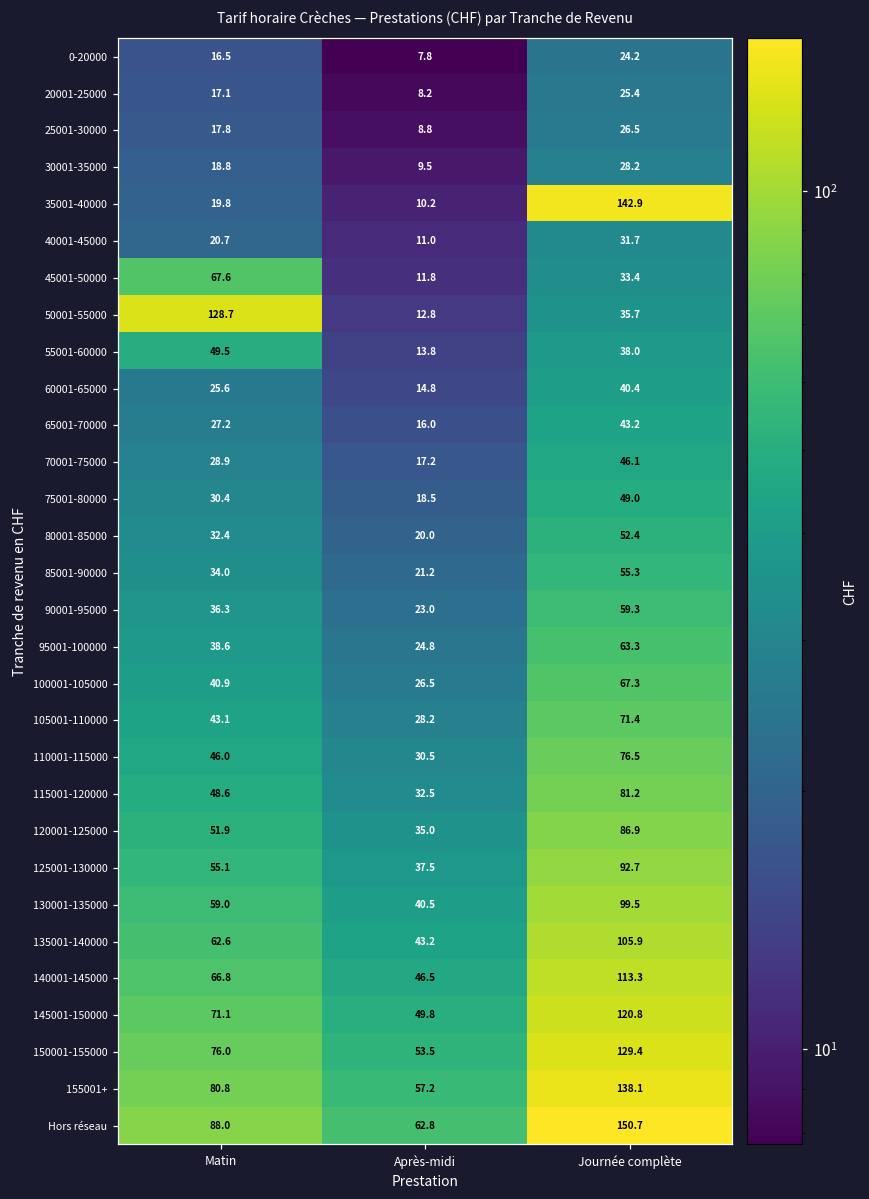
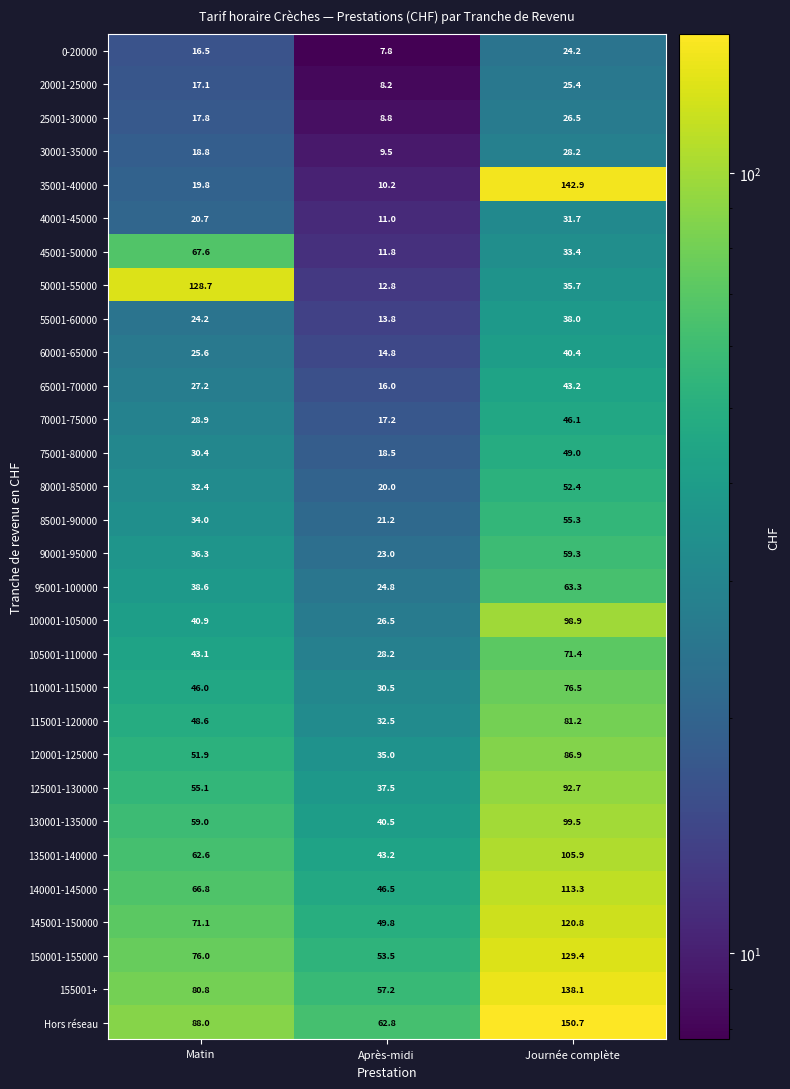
  {
    "0-20000": {
      "Matin": 16.5,
      "Après-midi": 7.8,
      "Journée complète": 24.2
    },
    "20001-25000": {
      "Matin": 17.1,
      "Après-midi": 8.2,
      "Journée complète": 25.4
    },
    "25001-30000": {
      "Matin": 17.8,
      "Après-midi": 8.8,
      "Journée complète": 26.5
    },
    "30001-35000": {
      "Matin": 18.8,
      "Après-midi": 9.5,
      "Journée complète": 28.2
    },
    "35001-40000": {
      "Matin": 19.8,
      "Après-midi": 10.2,
      "Journée complète": 142.9
    },
    "40001-45000": {
      "Matin": 20.7,
      "Après-midi": 11.0,
      "Journée complète": 31.7
    },
    "45001-50000": {
      "Matin": 67.6,
      "Après-midi": 11.8,
      "Journée complète": 33.4
    },
    "50001-55000": {
      "Matin": 128.7,
      "Après-midi": 12.8,
      "Journée complète": 35.7
    },
    "55001-60000": {
-     "Matin": 49.5,
+     "Matin": 24.2,
      "Après-midi": 13.8,
      "Journée complète": 38.0
    },
    "60001-65000": {
      "Matin": 25.6,
      "Après-midi": 14.8,
      "Journée complète": 40.4
    },
    "65001-70000": {
      "Matin": 27.2,
      "Après-midi": 16.0,
      "Journée complète": 43.2
    },
    "70001-75000": {
      "Matin": 28.9,
      "Après-midi": 17.2,
      "Journée complète": 46.1
    },
    "75001-80000": {
      "Matin": 30.4,
      "Après-midi": 18.5,
      "Journée complète": 49.0
    },
    "80001-85000": {
      "Matin": 32.4,
      "Après-midi": 20.0,
      "Journée complète": 52.4
    },
    "85001-90000": {
      "Matin": 34.0,
      "Après-midi": 21.2,
      "Journée complète": 55.3
    },
    "90001-95000": {
      "Matin": 36.3,
      "Après-midi": 23.0,
      "Journée complète": 59.3
    },
    "95001-100000": {
      "Matin": 38.6,
      "Après-midi": 24.8,
      "Journée complète": 63.3
    },
    "100001-105000": {
      "Matin": 40.9,
      "Après-midi": 26.5,
-     "Journée complète": 67.3
+     "Journée complète": 98.9
    },
    "105001-110000": {
      "Matin": 43.1,
      "Après-midi": 28.2,
      "Journée complète": 71.4
    },
    "110001-115000": {
      "Matin": 46.0,
      "Après-midi": 30.5,
      "Journée complète": 76.5
    },
    "115001-120000": {
      "Matin": 48.6,
      "Après-midi": 32.5,
      "Journée complète": 81.2
    },
    "120001-125000": {
      "Matin": 51.9,
      "Après-midi": 35.0,
      "Journée complète": 86.9
    },
    "125001-130000": {
      "Matin": 55.1,
      "Après-midi": 37.5,
      "Journée complète": 92.7
    },
    "130001-135000": {
      "Matin": 59.0,
      "Après-midi": 40.5,
      "Journée complète": 99.5
    },
    "135001-140000": {
      "Matin": 62.6,
      "Après-midi": 43.2,
      "Journée complète": 105.9
    },
    "140001-145000": {
      "Matin": 66.8,
      "Après-midi": 46.5,
      "Journée complète": 113.3
    },
    "145001-150000": {
      "Matin": 71.1,
      "Après-midi": 49.8,
      "Journée complète": 120.8
    },
    "150001-155000": {
      "Matin": 76.0,
      "Après-midi": 53.5,
      "Journée complète": 129.4
    },
    "155001+": {
      "Matin": 80.8,
      "Après-midi": 57.2,
      "Journée complète": 138.1
    },
    "Hors réseau": {
      "Matin": 88.0,
      "Après-midi": 62.8,
      "Journée complète": 150.7
    }
  }
